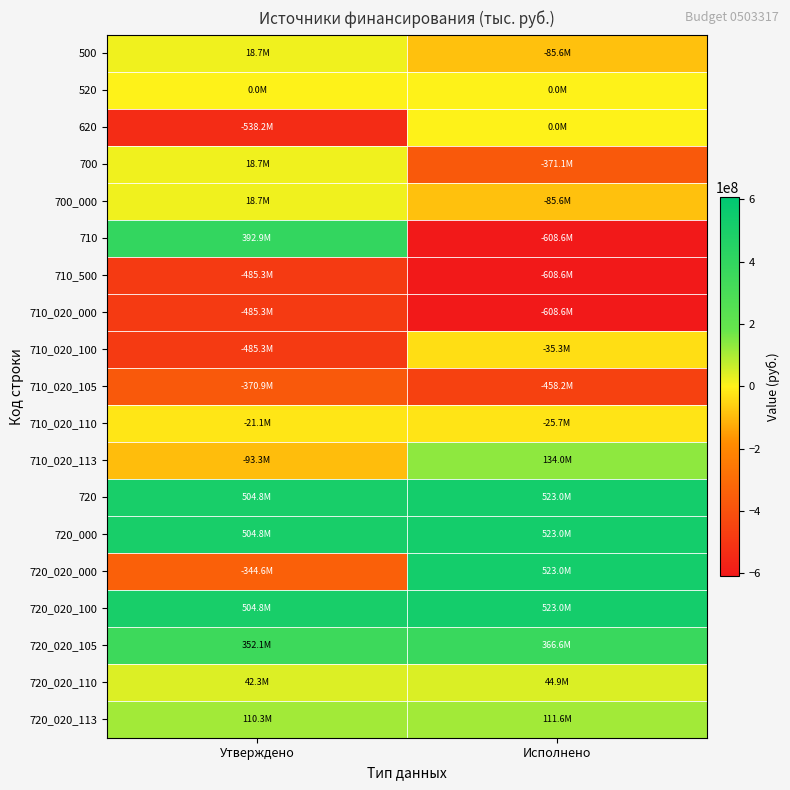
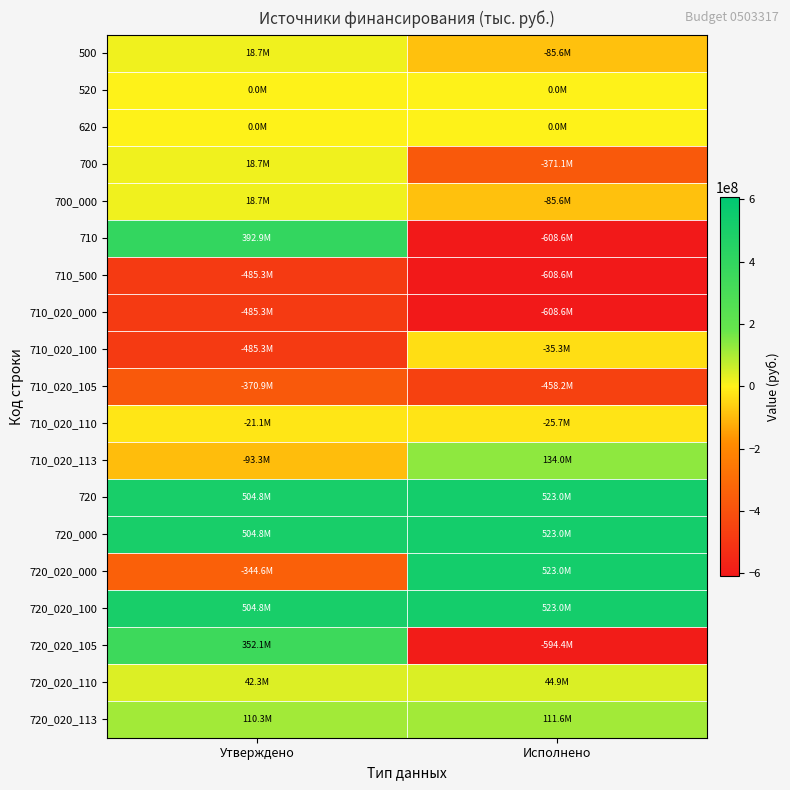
  {
    "500": {
      "Утверждено": "18.7M",
      "Исполнено": "-85.6M"
    },
    "520": {
      "Утверждено": "0.0M",
      "Исполнено": "0.0M"
    },
    "620": {
-     "Утверждено": "-538.2M",
+     "Утверждено": "0.0M",
      "Исполнено": "0.0M"
    },
    "700": {
      "Утверждено": "18.7M",
      "Исполнено": "-371.1M"
    },
    "700_000": {
      "Утверждено": "18.7M",
      "Исполнено": "-85.6M"
    },
    "710": {
      "Утверждено": "392.9M",
      "Исполнено": "-608.6M"
    },
    "710_500": {
      "Утверждено": "-485.3M",
      "Исполнено": "-608.6M"
    },
    "710_020_000": {
      "Утверждено": "-485.3M",
      "Исполнено": "-608.6M"
    },
    "710_020_100": {
      "Утверждено": "-485.3M",
      "Исполнено": "-35.3M"
    },
    "710_020_105": {
      "Утверждено": "-370.9M",
      "Исполнено": "-458.2M"
    },
    "710_020_110": {
      "Утверждено": "-21.1M",
      "Исполнено": "-25.7M"
    },
    "710_020_113": {
      "Утверждено": "-93.3M",
      "Исполнено": "134.0M"
    },
    "720": {
      "Утверждено": "504.8M",
      "Исполнено": "523.0M"
    },
    "720_000": {
      "Утверждено": "504.8M",
      "Исполнено": "523.0M"
    },
    "720_020_000": {
      "Утверждено": "-344.6M",
      "Исполнено": "523.0M"
    },
    "720_020_100": {
      "Утверждено": "504.8M",
      "Исполнено": "523.0M"
    },
    "720_020_105": {
      "Утверждено": "352.1M",
-     "Исполнено": "366.6M"
+     "Исполнено": "-594.4M"
    },
    "720_020_110": {
      "Утверждено": "42.3M",
      "Исполнено": "44.9M"
    },
    "720_020_113": {
      "Утверждено": "110.3M",
      "Исполнено": "111.6M"
    }
  }
